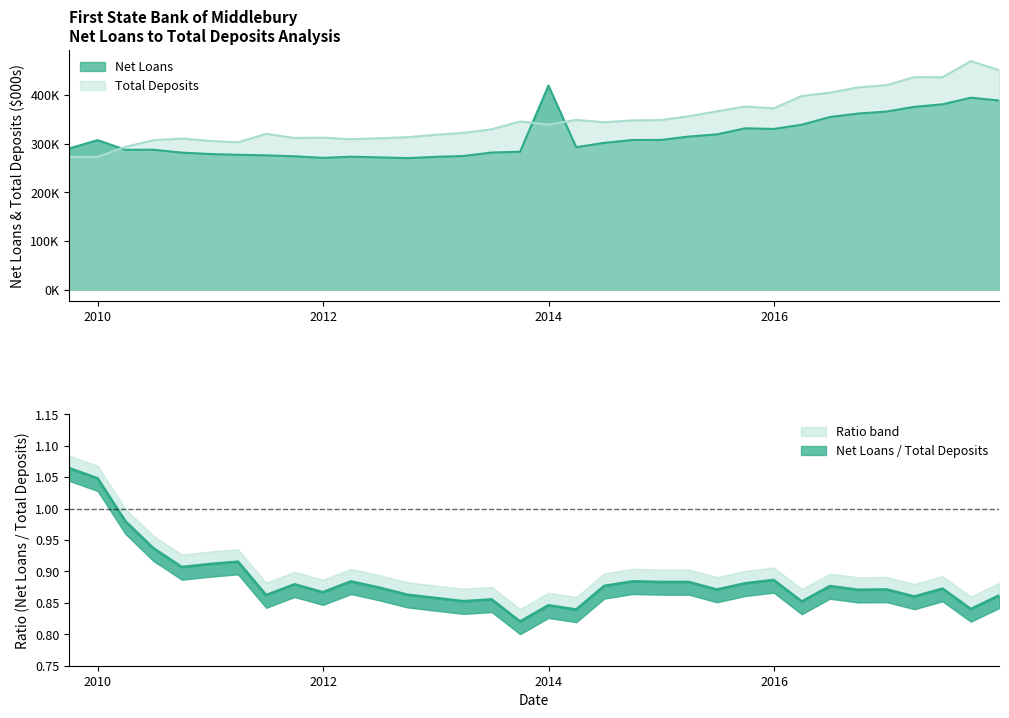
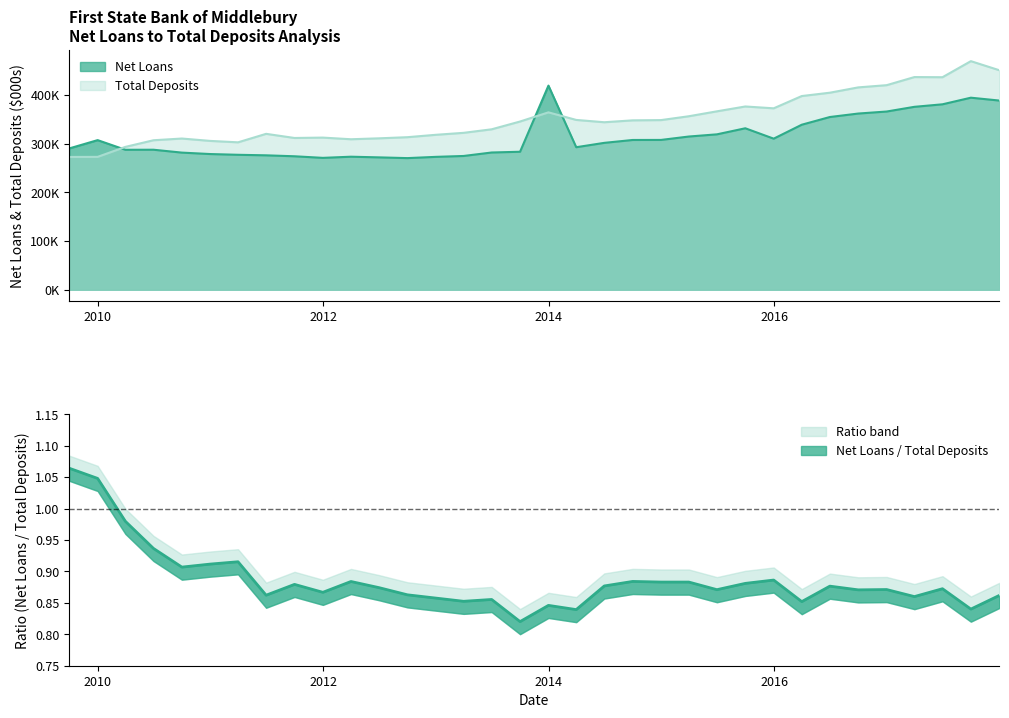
  {
    "First State Bank of Middlebury Net Loans to Total Deposits Analysis": {
      "Net Loans": {
        "2010": 310000,
        "2012": 270000,
        "2014": 420000,
-       "2016": 330000
+       "2016": 310000
      },
      "Total Deposits": {
        "2010": 270000,
        "2012": 310000,
-       "2014": 340000,
+       "2014": 360000,
        "2016": 370000
      }
    }
  }
